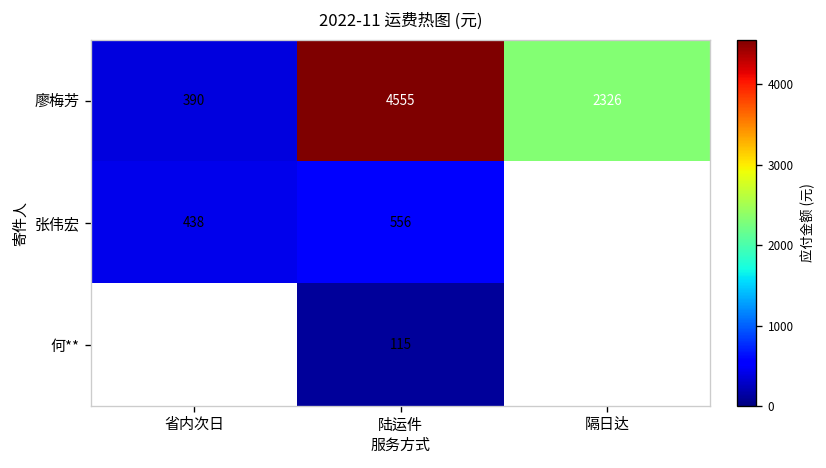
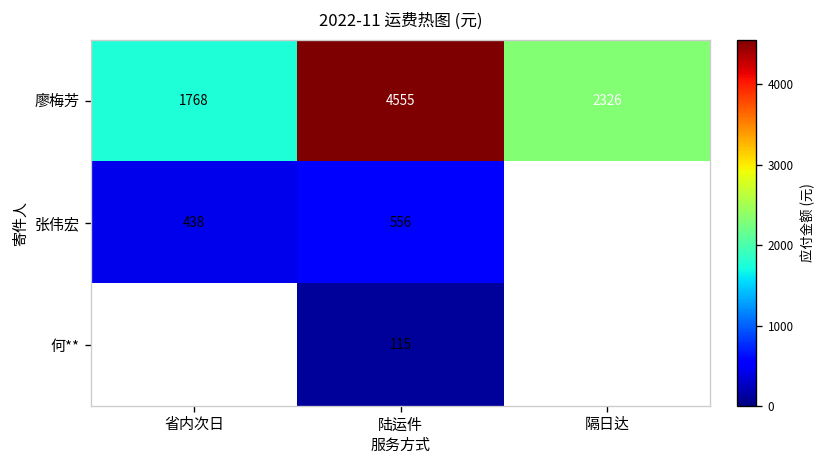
  {
    "廖梅芳": {
-     "省内次日": 390,
+     "省内次日": 1768,
      "陆运件": 4555,
      "隔日达": 2326
    },
    "张伟宏": {
      "省内次日": 438,
      "陆运件": 556
    },
    "何**": {
      "陆运件": 115
    }
  }
